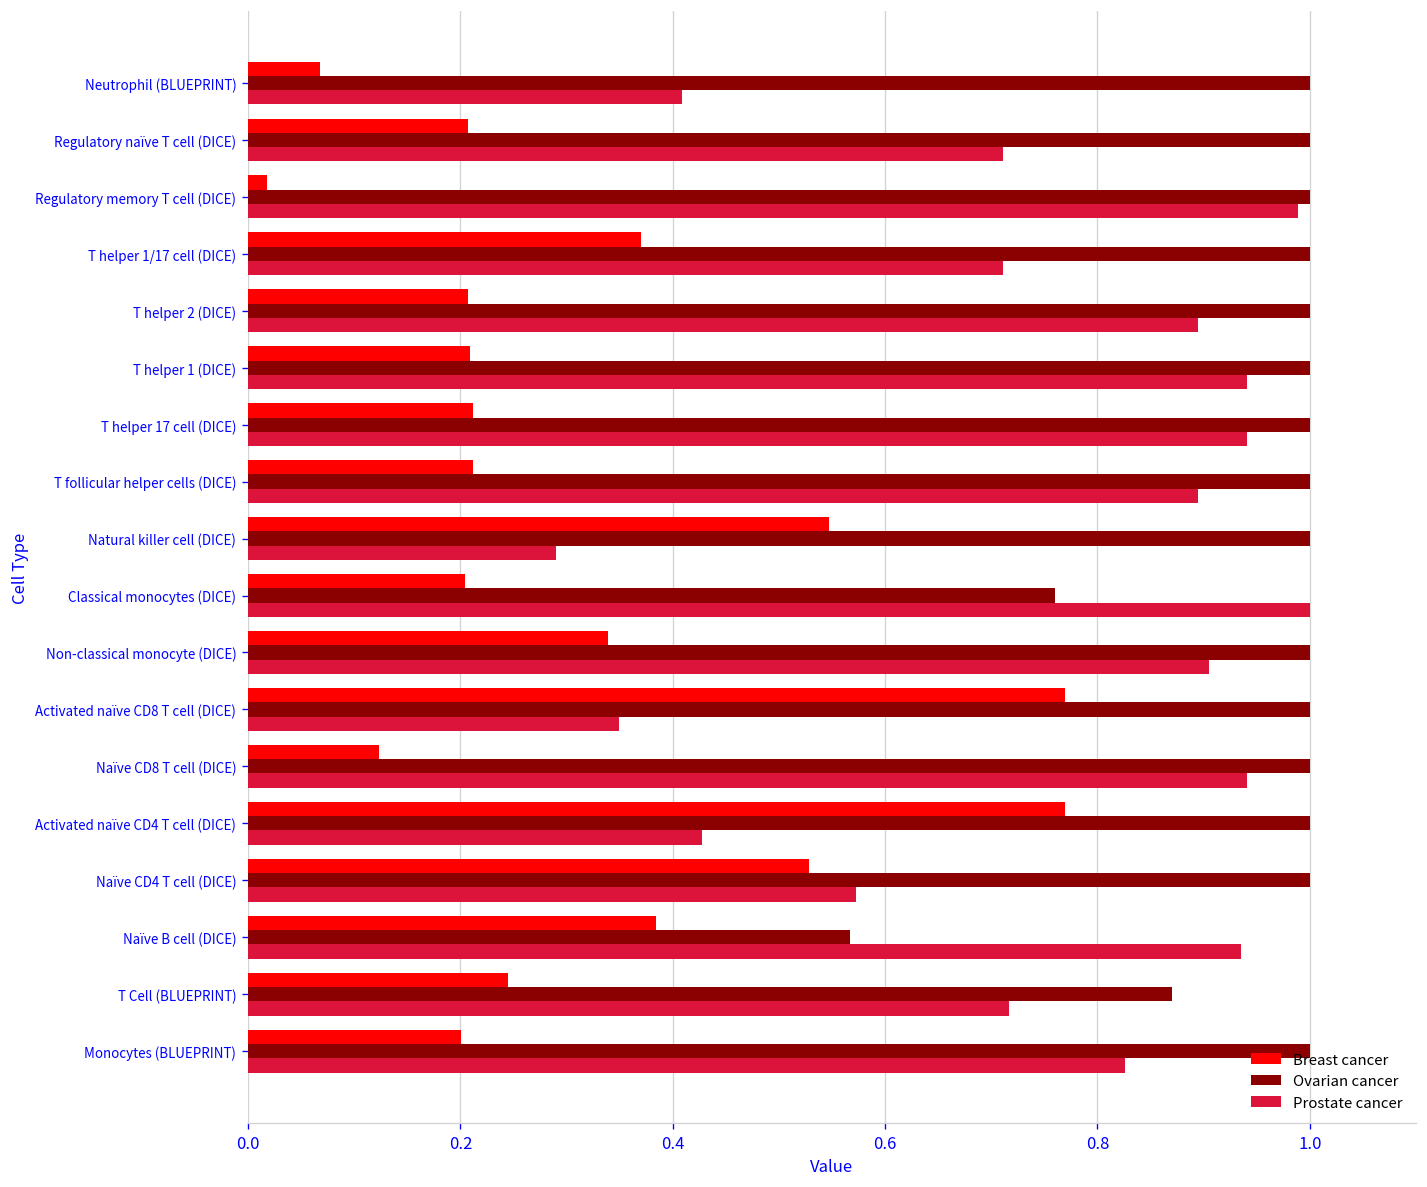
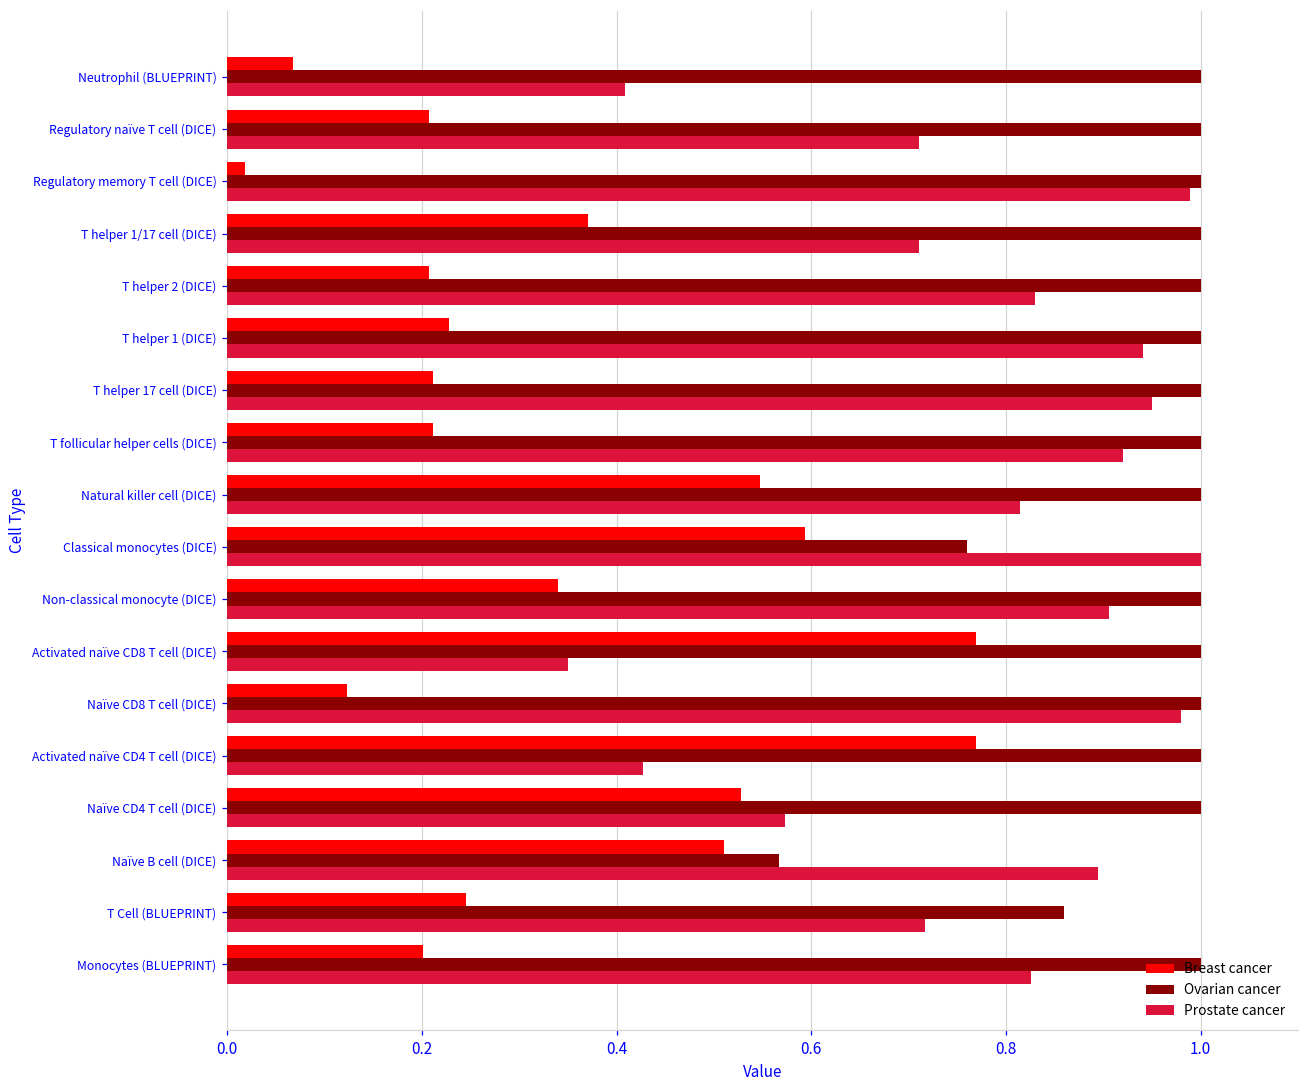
  {
    "Breast cancer": {
      "Neutrophil (BLUEPRINT)": 0.07,
      "Regulatory naïve T cell (DICE)": 0.21,
      "Regulatory memory T cell (DICE)": 0.02,
      "T helper 1/17 cell (DICE)": 0.37,
      "T helper 2 (DICE)": 0.21,
-     "T helper 1 (DICE)": 0.21,
+     "T helper 1 (DICE)": 0.23,
      "T helper 17 cell (DICE)": 0.21,
      "T follicular helper cells (DICE)": 0.21,
      "Natural killer cell (DICE)": 0.55,
-     "Classical monocytes (DICE)": 0.20,
+     "Classical monocytes (DICE)": 0.59,
      "Non-classical monocyte (DICE)": 0.34,
      "Activated naïve CD8 T cell (DICE)": 0.77,
      "Naïve CD8 T cell (DICE)": 0.12,
      "Activated naïve CD4 T cell (DICE)": 0.77,
      "Naïve CD4 T cell (DICE)": 0.53,
-     "Naïve B cell (DICE)": 0.38,
+     "Naïve B cell (DICE)": 0.51,
      "T Cell (BLUEPRINT)": 0.25,
      "Monocytes (BLUEPRINT)": 0.20
    },
    "Ovarian cancer": {
      "Neutrophil (BLUEPRINT)": 1.00,
      "Regulatory naïve T cell (DICE)": 1.00,
      "Regulatory memory T cell (DICE)": 1.00,
      "T helper 1/17 cell (DICE)": 1.00,
      "T helper 2 (DICE)": 1.00,
      "T helper 1 (DICE)": 1.00,
      "T helper 17 cell (DICE)": 1.00,
      "T follicular helper cells (DICE)": 1.00,
      "Natural killer cell (DICE)": 1.00,
      "Classical monocytes (DICE)": 0.76,
      "Non-classical monocyte (DICE)": 1.00,
      "Activated naïve CD8 T cell (DICE)": 1.00,
      "Naïve CD8 T cell (DICE)": 1.00,
      "Activated naïve CD4 T cell (DICE)": 1.00,
      "Naïve CD4 T cell (DICE)": 1.00,
      "Naïve B cell (DICE)": 0.57,
-     "T Cell (BLUEPRINT)": 0.87,
+     "T Cell (BLUEPRINT)": 0.86,
      "Monocytes (BLUEPRINT)": 1.00
    },
    "Prostate cancer": {
      "Neutrophil (BLUEPRINT)": 0.41,
      "Regulatory naïve T cell (DICE)": 0.71,
      "Regulatory memory T cell (DICE)": 0.99,
      "T helper 1/17 cell (DICE)": 0.71,
-     "T helper 2 (DICE)": 0.89,
+     "T helper 2 (DICE)": 0.83,
      "T helper 1 (DICE)": 0.94,
-     "T helper 17 cell (DICE)": 0.94,
-     "T follicular helper cells (DICE)": 0.89,
-     "Natural killer cell (DICE)": 0.29,
+     "T helper 17 cell (DICE)": 0.95,
+     "T follicular helper cells (DICE)": 0.92,
+     "Natural killer cell (DICE)": 0.81,
      "Classical monocytes (DICE)": 1.00,
      "Non-classical monocyte (DICE)": 0.91,
      "Activated naïve CD8 T cell (DICE)": 0.35,
-     "Naïve CD8 T cell (DICE)": 0.94,
+     "Naïve CD8 T cell (DICE)": 0.98,
      "Activated naïve CD4 T cell (DICE)": 0.43,
      "Naïve CD4 T cell (DICE)": 0.57,
-     "Naïve B cell (DICE)": 0.94,
+     "Naïve B cell (DICE)": 0.89,
      "T Cell (BLUEPRINT)": 0.72,
      "Monocytes (BLUEPRINT)": 0.83
    }
  }
